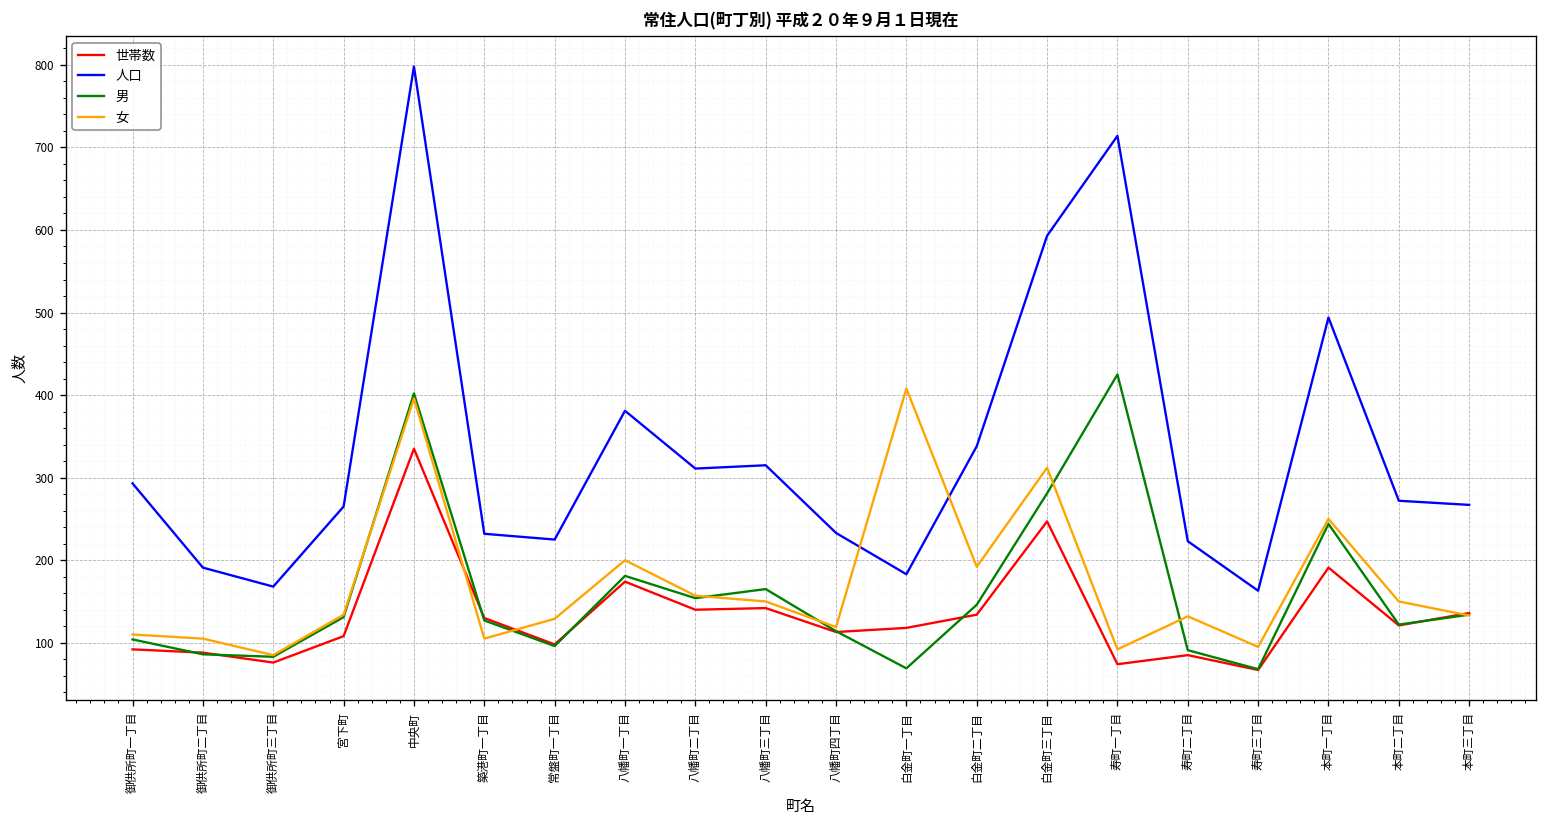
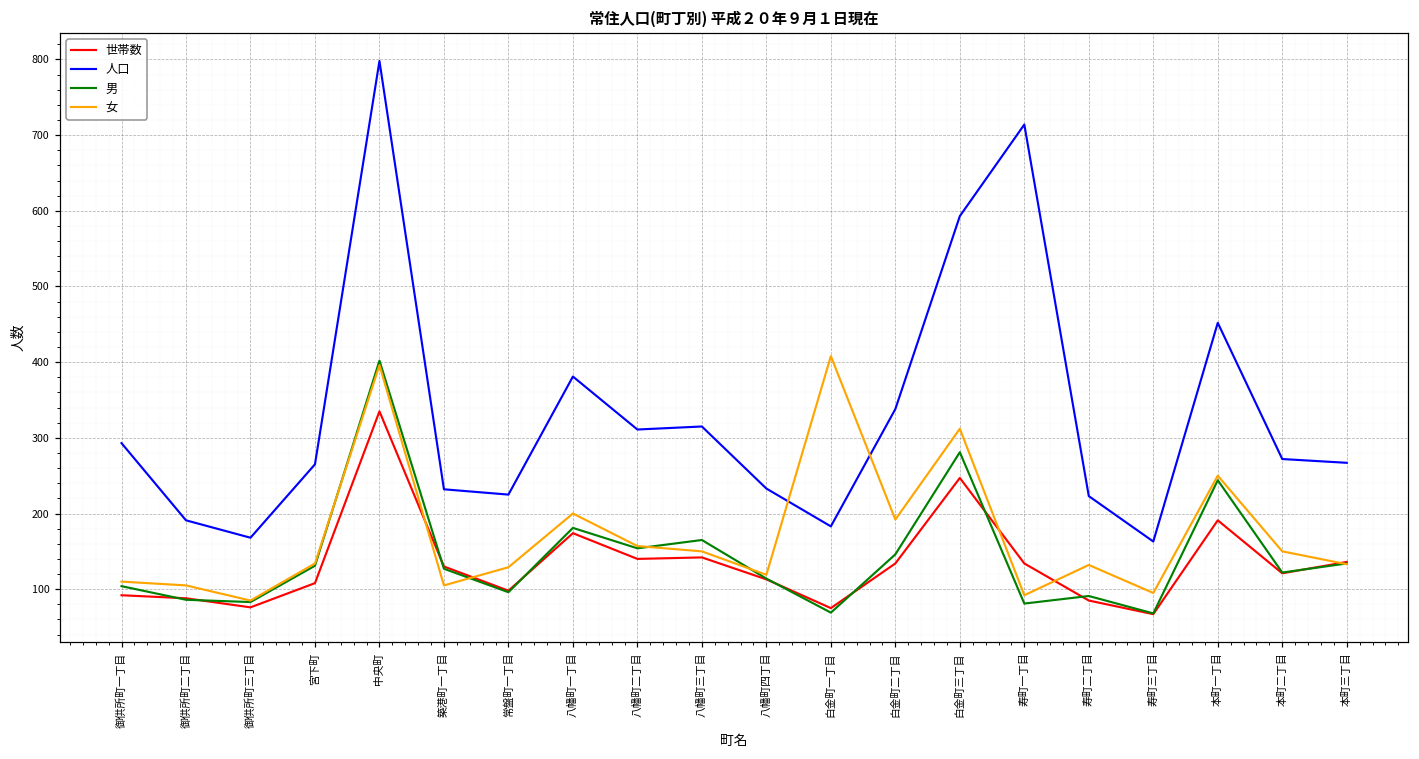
  {
    "世帯数": {
      "御供所町一丁目": 90,
      "御供所町三丁目": 80,
      "宮下町": 110,
      "中央町": 340,
      "八幡町一丁目": 170,
      "八幡町二丁目": 140,
      "八幡町三丁目": 140,
-     "白金町一丁目": 120,
+     "白金町一丁目": 80,
      "白金町二丁目": 130,
      "白金町三丁目": 250,
-     "寿町一丁目": 70,
+     "寿町一丁目": 130,
      "寿町二丁目": 90,
      "本町一丁目": 190
    },
    "人口": {
      "御供所町一丁目": 290,
      "御供所町二丁目": 190,
      "御供所町三丁目": 170,
      "宮下町": 270,
      "中央町": 800,
      "築港町一丁目": 230,
      "常盤町一丁目": 230,
      "八幡町一丁目": 380,
      "八幡町二丁目": 310,
      "八幡町三丁目": 320,
      "八幡町四丁目": 230,
      "白金町一丁目": 180,
      "白金町二丁目": 340,
      "白金町三丁目": 590,
      "寿町一丁目": 710,
      "寿町二丁目": 220,
      "寿町三丁目": 160,
-     "本町一丁目": 490,
+     "本町一丁目": 450,
      "本町二丁目": 270,
      "本町三丁目": 270
    },
    "男": {
      "御供所町一丁目": 100,
      "中央町": 400,
      "八幡町一丁目": 180,
      "八幡町三丁目": 170,
      "白金町一丁目": 70,
      "白金町二丁目": 150,
      "白金町三丁目": 280,
-     "寿町一丁目": 430,
+     "寿町一丁目": 80,
      "寿町二丁目": 90,
      "本町一丁目": 240
    },
    "女": {
      "御供所町一丁目": 110,
      "御供所町二丁目": 110,
      "中央町": 400,
      "築港町一丁目": 110,
      "常盤町一丁目": 130,
      "八幡町一丁目": 200,
      "八幡町三丁目": 150,
      "八幡町四丁目": 120,
      "白金町一丁目": 410,
      "白金町二丁目": 190,
      "白金町三丁目": 310,
      "寿町一丁目": 90,
      "寿町二丁目": 130,
      "寿町三丁目": 100,
      "本町一丁目": 250,
      "本町二丁目": 150
    }
  }
